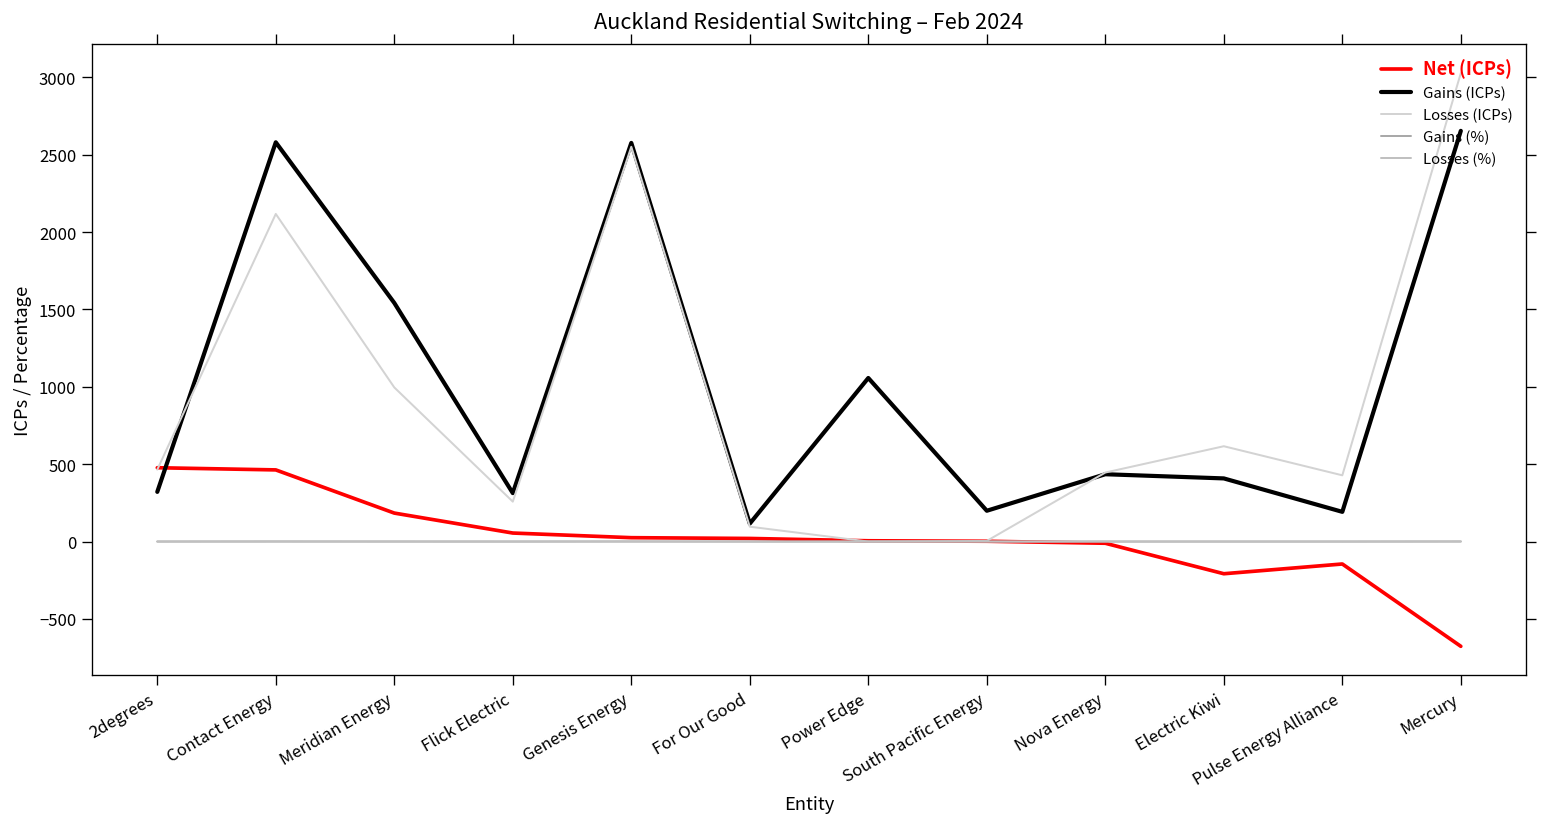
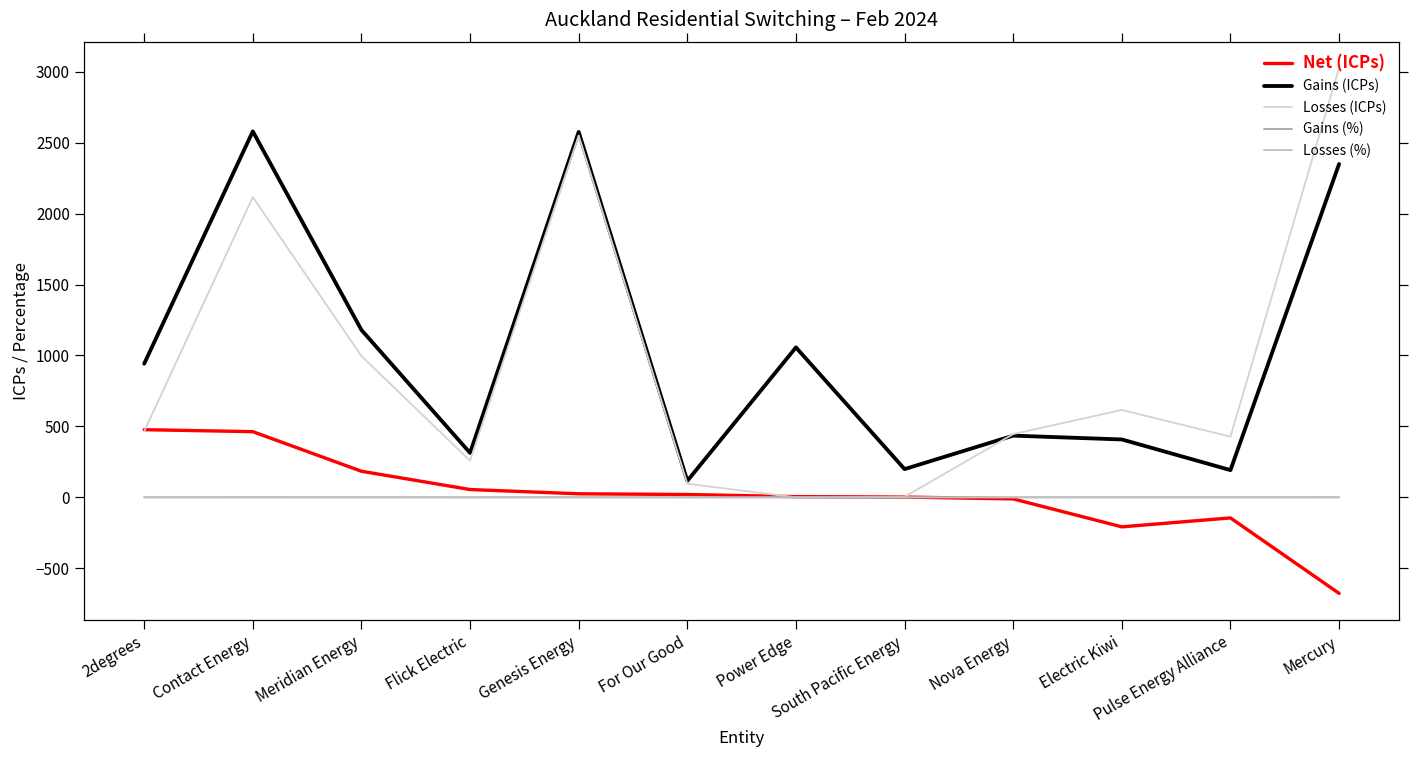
  {
    "Net (ICPs)": {
      "Contact Energy": 460,
      "Meridian Energy": 180,
      "Flick Electric": 60,
      "Genesis Energy": 30,
      "For Our Good": 20,
      "Electric Kiwi": -210,
      "Pulse Energy Alliance": -150,
      "Mercury": -680
    },
    "Gains (ICPs)": {
-     "2degrees": 320,
+     "2degrees": 940,
      "Contact Energy": 2580,
-     "Meridian Energy": 1540,
+     "Meridian Energy": 1180,
      "Flick Electric": 310,
      "Genesis Energy": 2580,
      "Power Edge": 1060,
      "South Pacific Energy": 200,
      "Electric Kiwi": 410,
      "Pulse Energy Alliance": 190,
-     "Mercury": 2650
+     "Mercury": 2350
    }
  }
